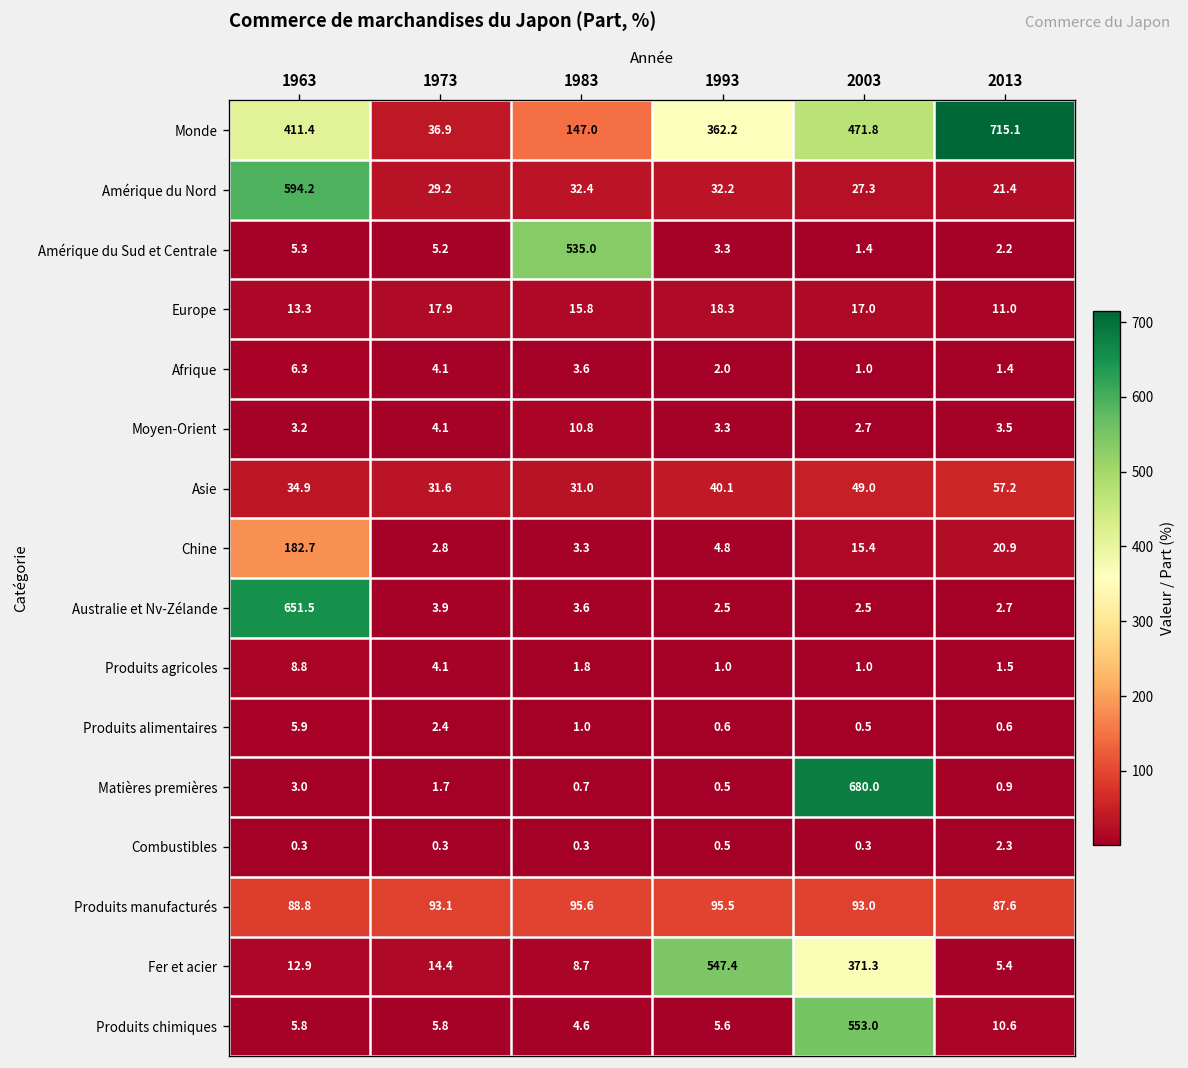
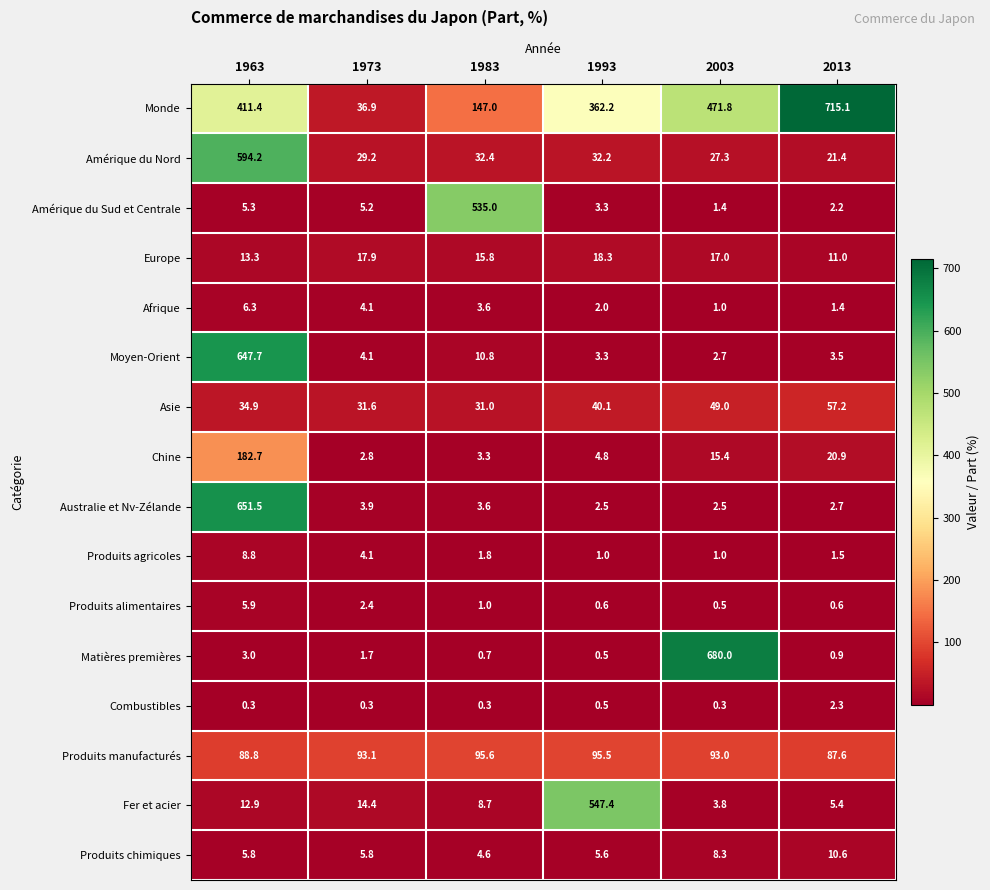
  {
    "Monde": {
      "1963": 411.4,
      "1973": 36.9,
      "1983": 147.0,
      "1993": 362.2,
      "2003": 471.8,
      "2013": 715.1
    },
    "Amérique du Nord": {
      "1963": 594.2,
      "1973": 29.2,
      "1983": 32.4,
      "1993": 32.2,
      "2003": 27.3,
      "2013": 21.4
    },
    "Amérique du Sud et Centrale": {
      "1963": 5.3,
      "1973": 5.2,
      "1983": 535.0,
      "1993": 3.3,
      "2003": 1.4,
      "2013": 2.2
    },
    "Europe": {
      "1963": 13.3,
      "1973": 17.9,
      "1983": 15.8,
      "1993": 18.3,
      "2003": 17.0,
      "2013": 11.0
    },
    "Afrique": {
      "1963": 6.3,
      "1973": 4.1,
      "1983": 3.6,
      "1993": 2.0,
      "2003": 1.0,
      "2013": 1.4
    },
    "Moyen-Orient": {
-     "1963": 3.2,
+     "1963": 647.7,
      "1973": 4.1,
      "1983": 10.8,
      "1993": 3.3,
      "2003": 2.7,
      "2013": 3.5
    },
    "Asie": {
      "1963": 34.9,
      "1973": 31.6,
      "1983": 31.0,
      "1993": 40.1,
      "2003": 49.0,
      "2013": 57.2
    },
    "Chine": {
      "1963": 182.7,
      "1973": 2.8,
      "1983": 3.3,
      "1993": 4.8,
      "2003": 15.4,
      "2013": 20.9
    },
    "Australie et Nv-Zélande": {
      "1963": 651.5,
      "1973": 3.9,
      "1983": 3.6,
      "1993": 2.5,
      "2003": 2.5,
      "2013": 2.7
    },
    "Produits agricoles": {
      "1963": 8.8,
      "1973": 4.1,
      "1983": 1.8,
      "1993": 1.0,
      "2003": 1.0,
      "2013": 1.5
    },
    "Produits alimentaires": {
      "1963": 5.9,
      "1973": 2.4,
      "1983": 1.0,
      "1993": 0.6,
      "2003": 0.5,
      "2013": 0.6
    },
    "Matières premières": {
      "1963": 3.0,
      "1973": 1.7,
      "1983": 0.7,
      "1993": 0.5,
      "2003": 680.0,
      "2013": 0.9
    },
    "Combustibles": {
      "1963": 0.3,
      "1973": 0.3,
      "1983": 0.3,
      "1993": 0.5,
      "2003": 0.3,
      "2013": 2.3
    },
    "Produits manufacturés": {
      "1963": 88.8,
      "1973": 93.1,
      "1983": 95.6,
      "1993": 95.5,
      "2003": 93.0,
      "2013": 87.6
    },
    "Fer et acier": {
      "1963": 12.9,
      "1973": 14.4,
      "1983": 8.7,
      "1993": 547.4,
-     "2003": 371.3,
+     "2003": 3.8,
      "2013": 5.4
    },
    "Produits chimiques": {
      "1963": 5.8,
      "1973": 5.8,
      "1983": 4.6,
      "1993": 5.6,
-     "2003": 553.0,
+     "2003": 8.3,
      "2013": 10.6
    }
  }
